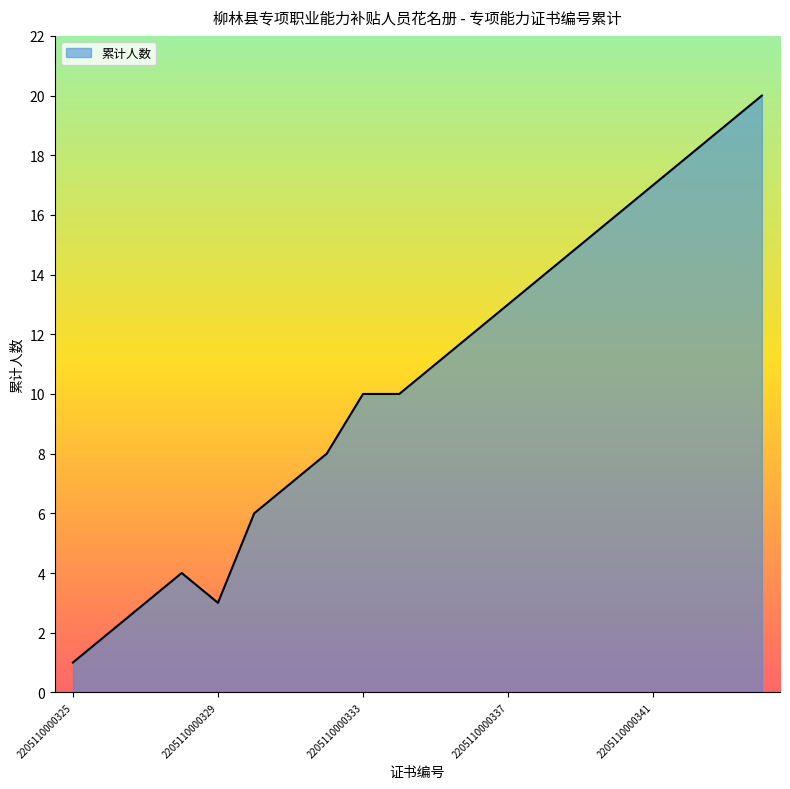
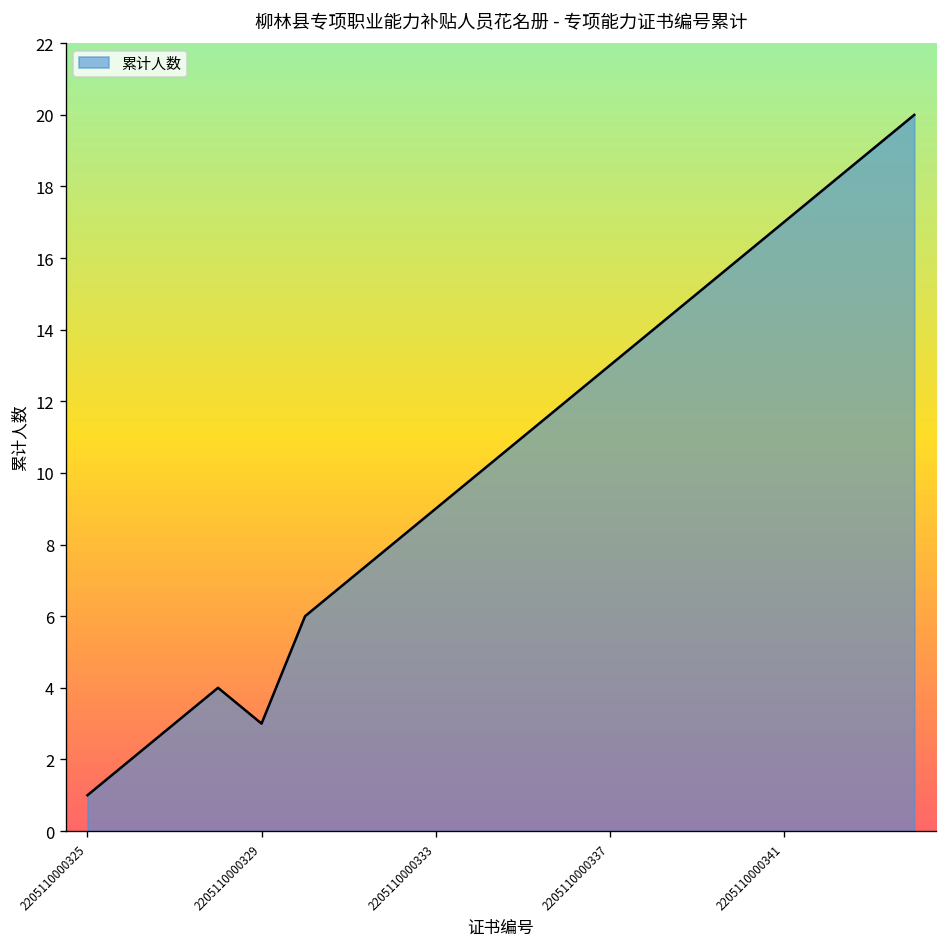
  {
    "2205110000325": 1,
    "2205110000329": 3,
-   "2205110000333": 10,
+   "2205110000333": 9,
    "2205110000337": 13,
    "2205110000341": 17
  }
